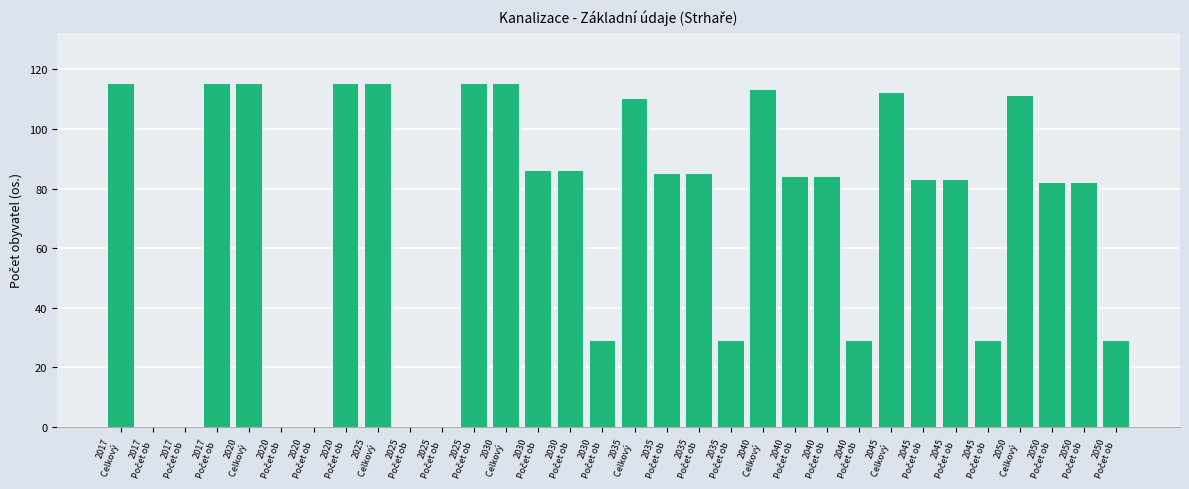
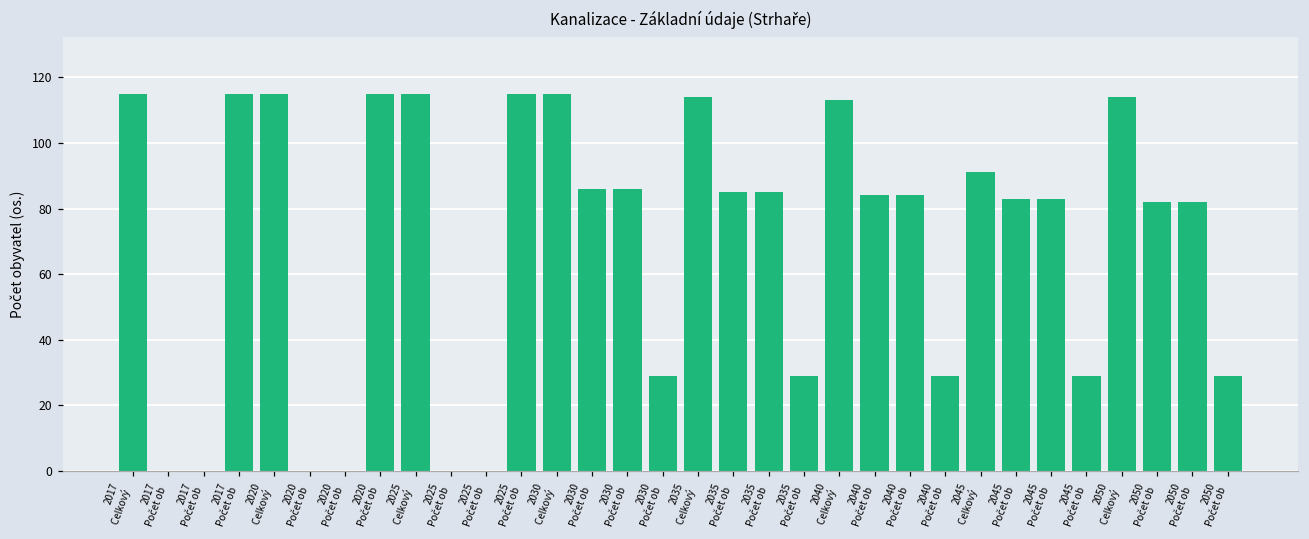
  {
    "2017 Celkový": 115,
    "2020 Celkový": 115,
    "2025 Celkový": 115,
    "2030 Celkový": 115,
-   "2035 Celkový": 110,
+   "2035 Celkový": 114,
    "2040 Celkový": 113,
-   "2045 Celkový": 112,
-   "2050 Celkový": 111
+   "2045 Celkový": 91,
+   "2050 Celkový": 114
  }
